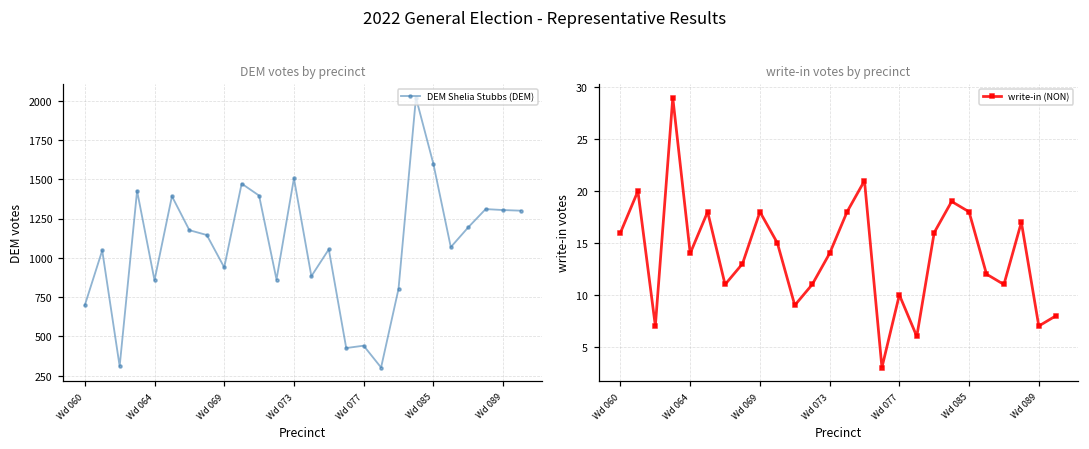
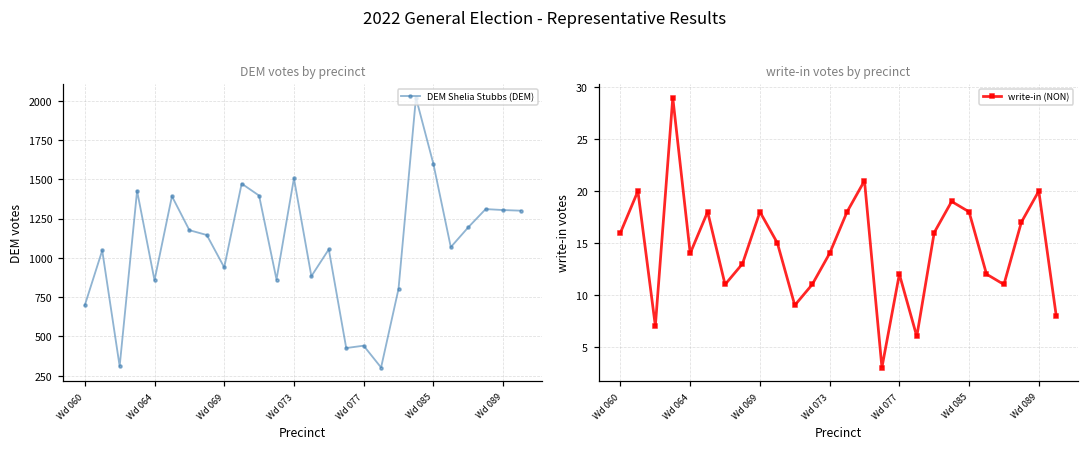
  {
    "DEM votes by precinct": {
      "Wd 060": 700,
      "Wd 064": 860,
      "Wd 069": 940,
      "Wd 073": 1510,
      "Wd 077": 440,
      "Wd 085": 1600,
      "Wd 089": 1300
    },
    "write-in votes by precinct": {
      "Wd 060": 16,
      "Wd 064": 14,
      "Wd 069": 18,
      "Wd 073": 14,
-     "Wd 077": 10,
+     "Wd 077": 12,
      "Wd 085": 18,
-     "Wd 089": 7
+     "Wd 089": 20
    }
  }
